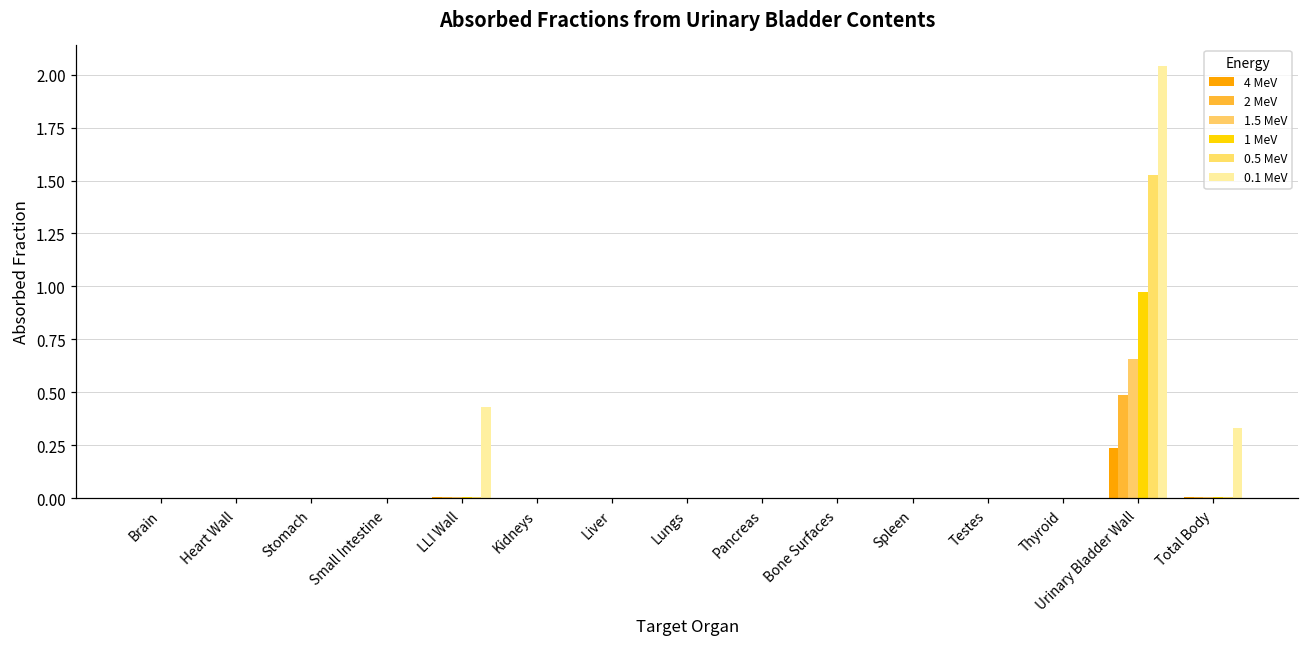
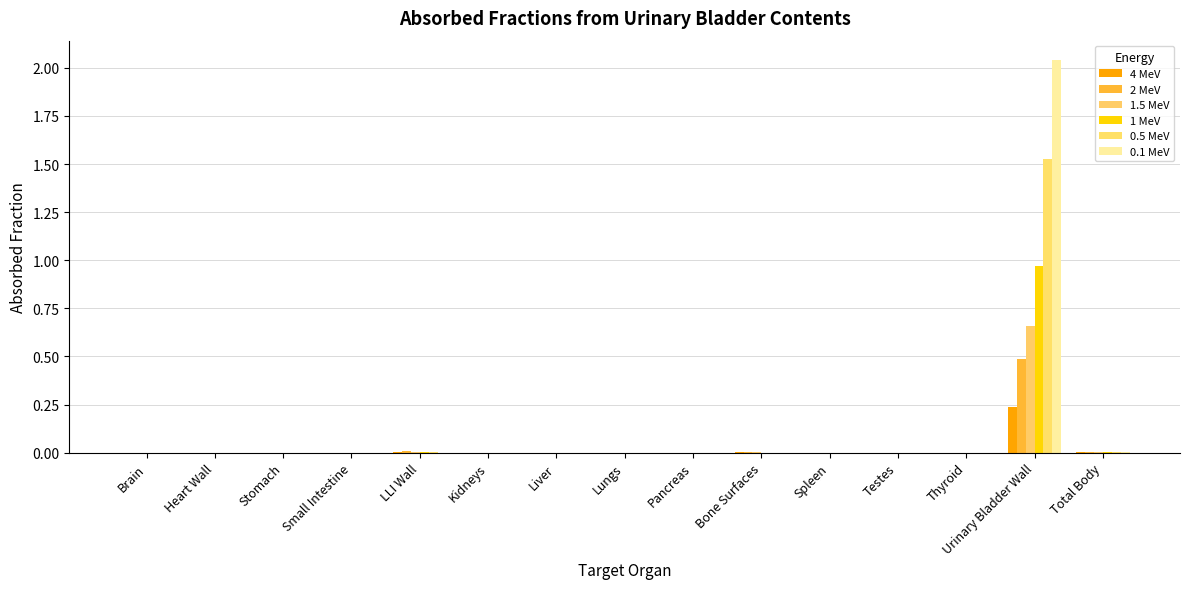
  {
    "0.1 MeV": {
      "Brain": 0.00,
      "Heart Wall": 0.00,
      "Stomach": 0.00,
-     "LLI Wall": 0.43,
+     "LLI Wall": 0.00,
      "Kidneys": 0.00,
      "Liver": 0.00,
      "Lungs": 0.00,
      "Pancreas": 0.00,
      "Spleen": 0.00,
      "Testes": 0.00,
      "Thyroid": 0.00,
      "Urinary Bladder Wall": 2.04,
-     "Total Body": 0.33
+     "Total Body": 0.00
    }
  }
